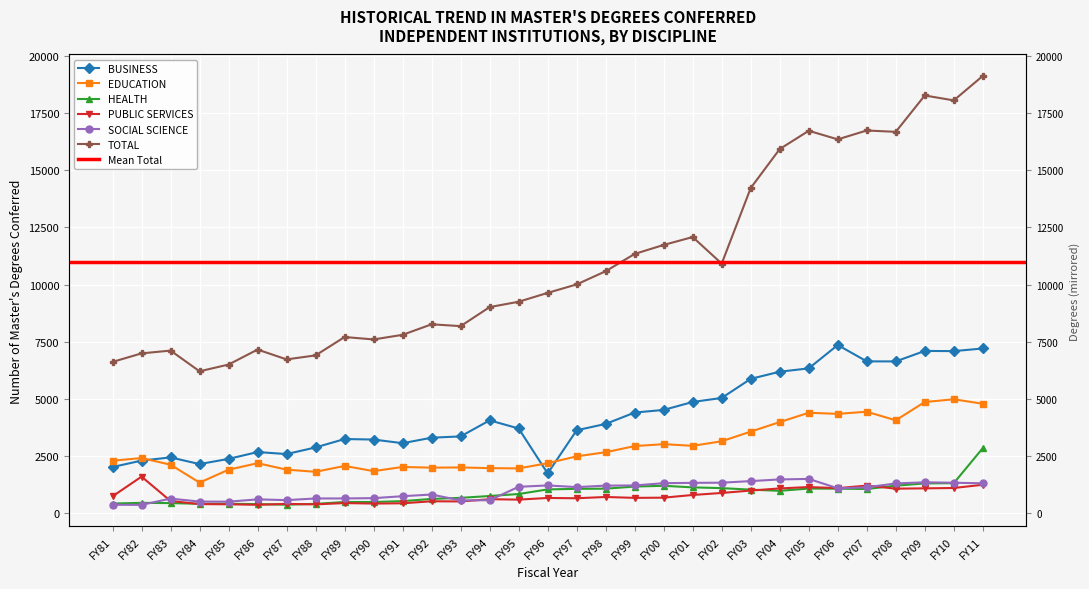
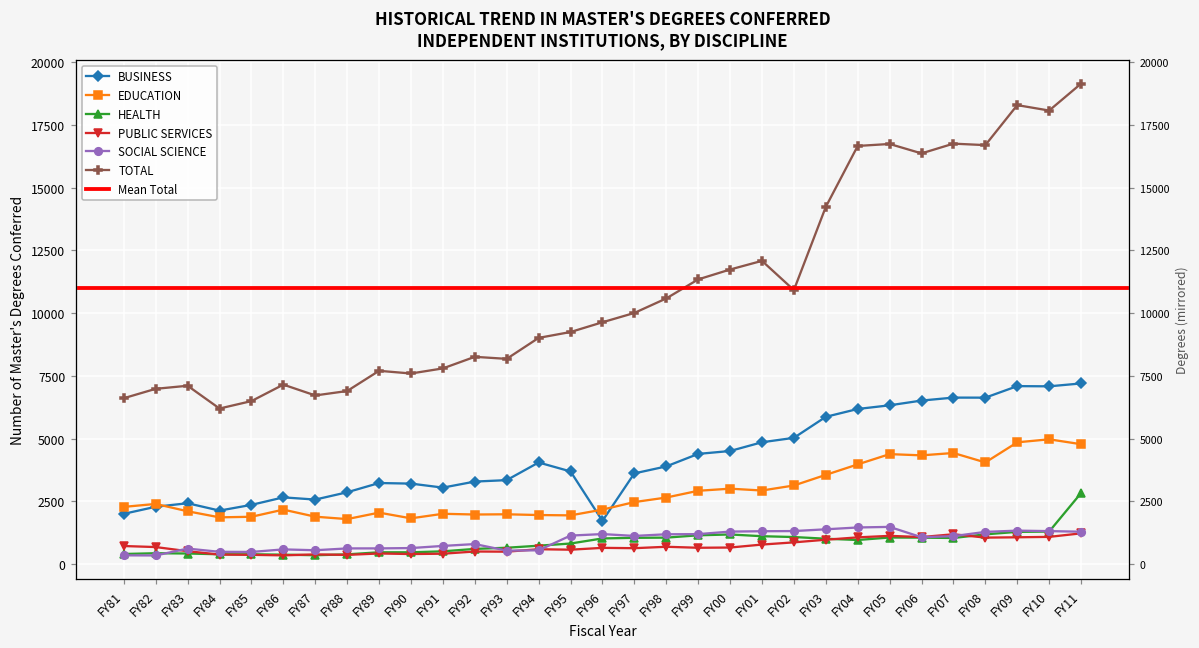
  {
    "BUSINESS": {
      "FY81": 2000,
      "FY82": 2300,
      "FY83": 2400,
      "FY84": 2100,
      "FY85": 2400,
      "FY86": 2700,
      "FY87": 2600,
      "FY88": 2900,
      "FY89": 3200,
      "FY90": 3200,
      "FY91": 3100,
      "FY92": 3300,
      "FY93": 3300,
      "FY94": 4100,
      "FY95": 3700,
      "FY96": 1700,
      "FY97": 3600,
      "FY98": 3900,
      "FY99": 4400,
      "FY00": 4500,
      "FY01": 4900,
      "FY02": 5000,
      "FY03": 5900,
      "FY04": 6200,
      "FY05": 6300,
-     "FY06": 7400,
+     "FY06": 6500,
      "FY07": 6600,
      "FY08": 6600,
      "FY09": 7100,
      "FY10": 7100,
      "FY11": 7200
    },
    "EDUCATION": {
      "FY81": 2300,
      "FY82": 2400,
      "FY83": 2100,
-     "FY84": 1300,
+     "FY84": 1900,
      "FY85": 1900,
      "FY86": 2200,
      "FY87": 1900,
      "FY88": 1800,
      "FY89": 2100,
      "FY90": 1800,
      "FY91": 2000,
      "FY92": 2000,
      "FY93": 2000,
      "FY94": 2000,
      "FY95": 1900,
      "FY96": 2200,
      "FY97": 2500,
      "FY98": 2700,
      "FY99": 2900,
      "FY00": 3000,
      "FY01": 2900,
      "FY02": 3100,
      "FY03": 3600,
      "FY04": 4000,
      "FY05": 4400,
      "FY06": 4300,
      "FY07": 4400,
      "FY08": 4100,
      "FY09": 4900,
      "FY10": 5000,
      "FY11": 4800
    },
    "HEALTH": {
      "FY93": 700,
      "FY94": 700,
      "FY95": 800,
      "FY96": 1000,
      "FY98": 1100,
      "FY00": 1200,
      "FY01": 1100,
      "FY02": 1100,
      "FY11": 2800
    },
    "PUBLIC SERVICES": {
      "FY81": 700,
-     "FY82": 1600,
+     "FY82": 700,
      "FY95": 600,
      "FY96": 700,
      "FY97": 600,
      "FY98": 700,
      "FY99": 700,
      "FY00": 700,
      "FY01": 800,
      "FY02": 900,
      "FY08": 1100,
      "FY09": 1100,
      "FY10": 1100
    },
    "SOCIAL SCIENCE": {
      "FY86": 600,
      "FY87": 600,
      "FY88": 600,
      "FY89": 600,
      "FY90": 600,
      "FY91": 700,
      "FY92": 800,
      "FY95": 1100,
      "FY96": 1200,
      "FY98": 1200,
      "FY00": 1300,
      "FY01": 1300,
      "FY02": 1300,
      "FY03": 1400,
      "FY04": 1500,
      "FY05": 1500
    },
    "TOTAL": {
      "FY81": 6600,
      "FY82": 7000,
      "FY83": 7100,
      "FY84": 6200,
      "FY85": 6500,
      "FY86": 7200,
      "FY87": 6700,
      "FY88": 6900,
      "FY89": 7700,
      "FY90": 7600,
      "FY91": 7800,
      "FY92": 8300,
      "FY93": 8200,
      "FY94": 9000,
      "FY95": 9200,
      "FY96": 9600,
      "FY97": 10000,
      "FY98": 10600,
      "FY99": 11300,
      "FY00": 11700,
      "FY01": 12100,
      "FY02": 10900,
      "FY03": 14200,
-     "FY04": 15900,
+     "FY04": 16700,
      "FY05": 16700,
      "FY06": 16400,
      "FY07": 16700,
      "FY08": 16700,
      "FY09": 18300,
      "FY10": 18100,
      "FY11": 19100
    }
  }
